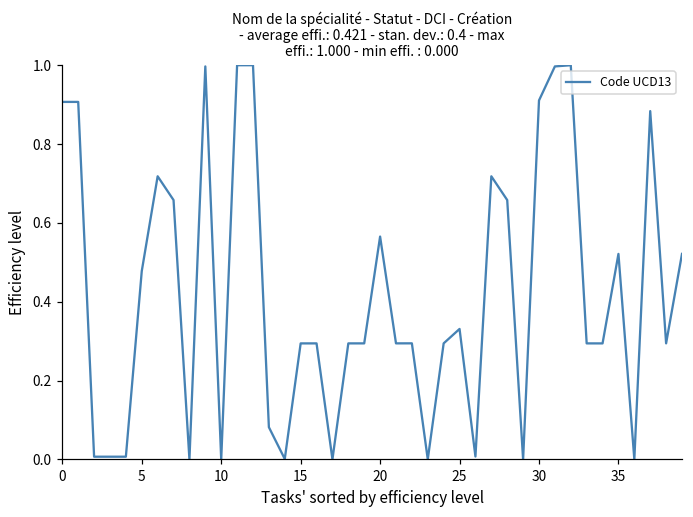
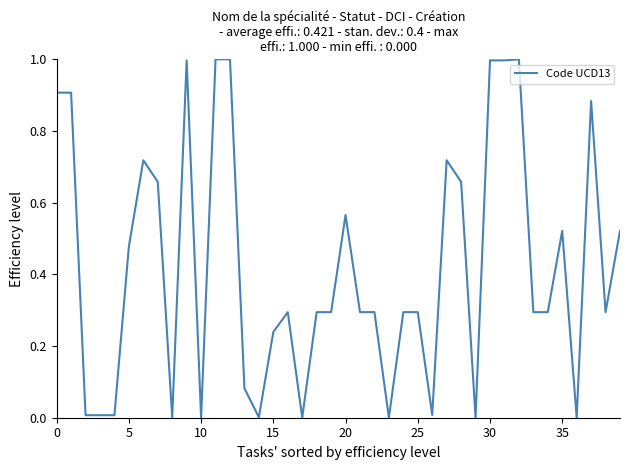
  {
    "0": 0.91,
    "5": 0.48,
    "10": 0.00,
-   "15": 0.29,
+   "15": 0.24,
    "20": 0.57,
-   "25": 0.33,
-   "30": 0.91,
+   "25": 0.29,
+   "30": 1.00,
    "35": 0.52
  }
